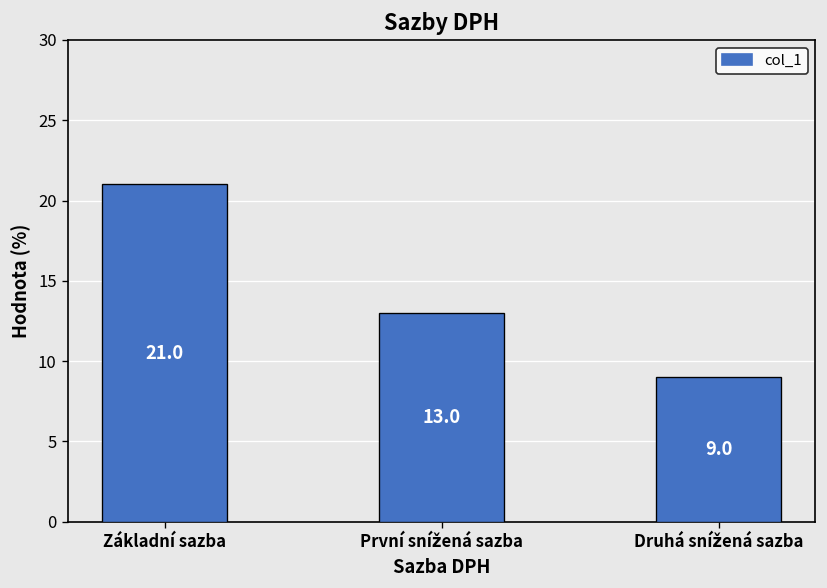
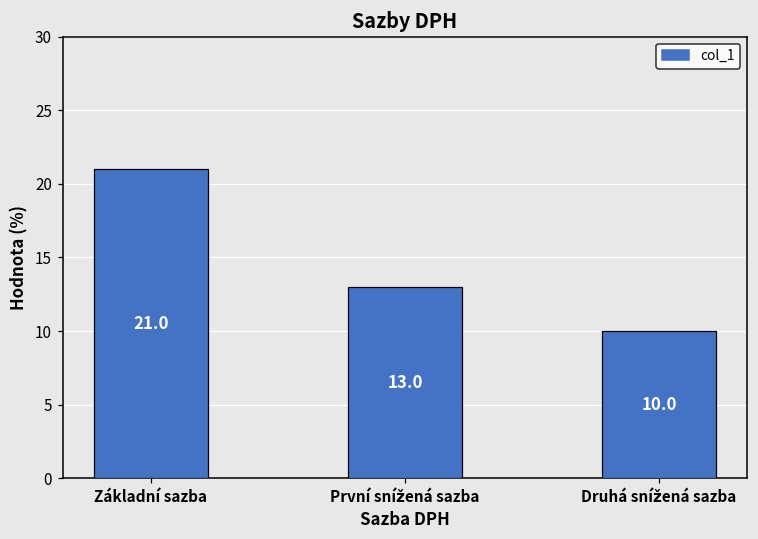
  {
    "Základní sazba": 21.0,
    "První snížená sazba": 13.0,
-   "Druhá snížená sazba": 9.0
+   "Druhá snížená sazba": 10.0
  }
